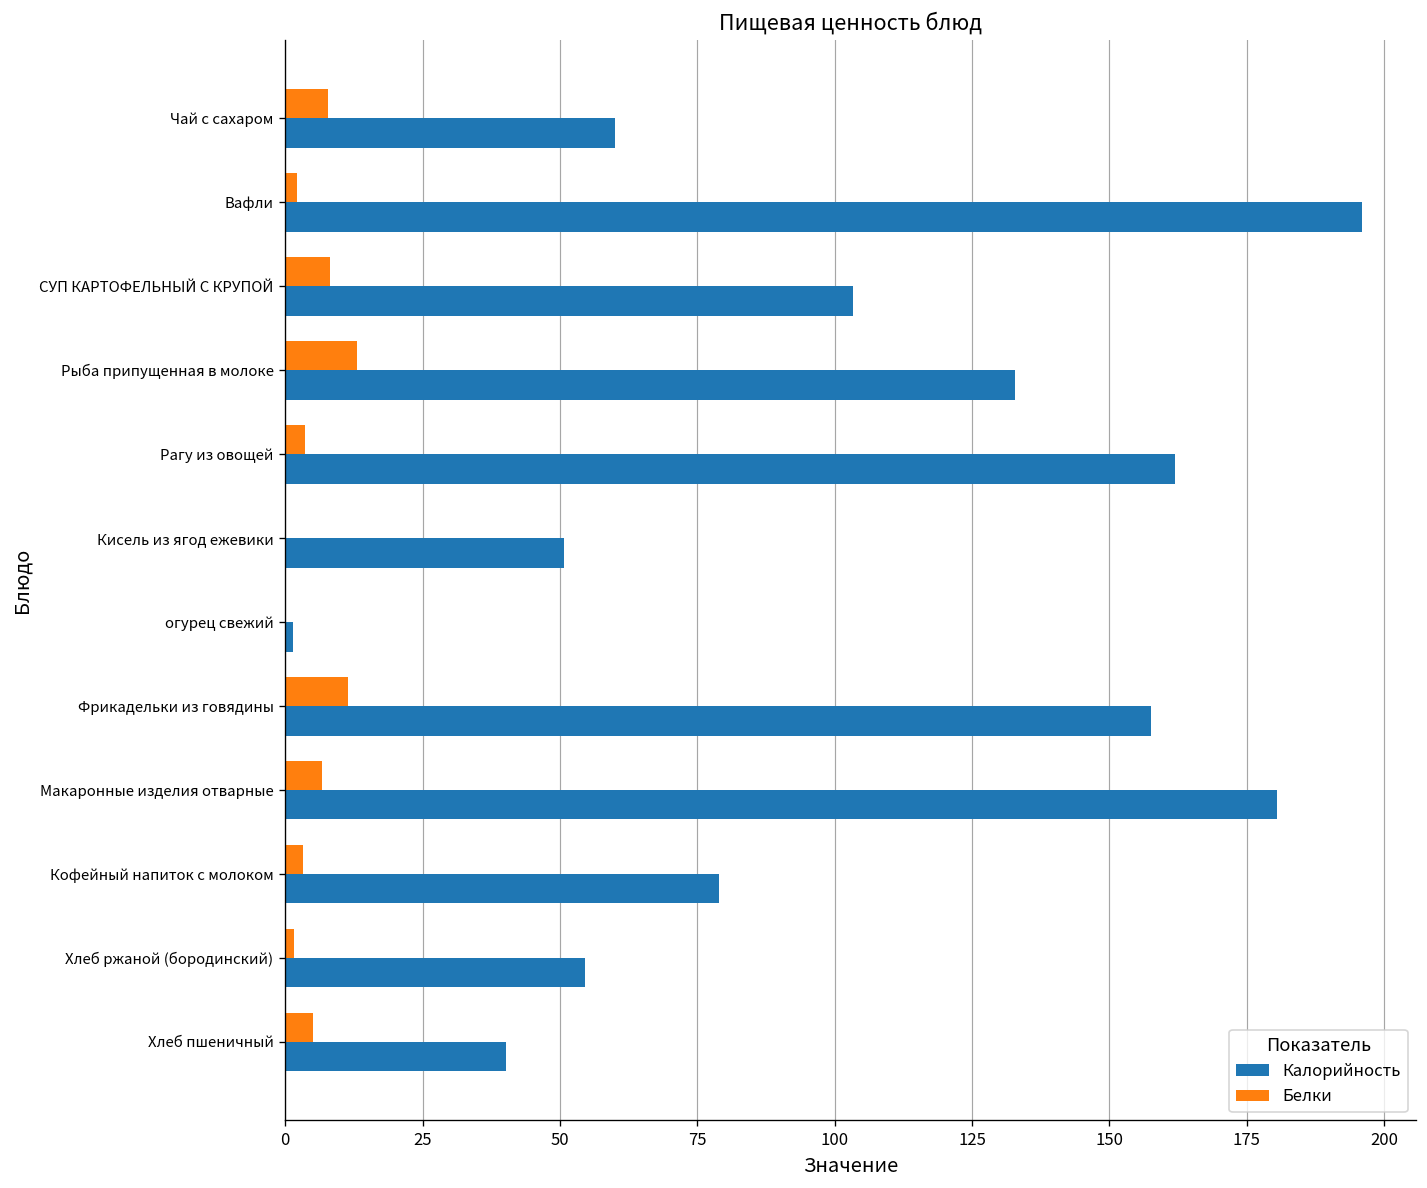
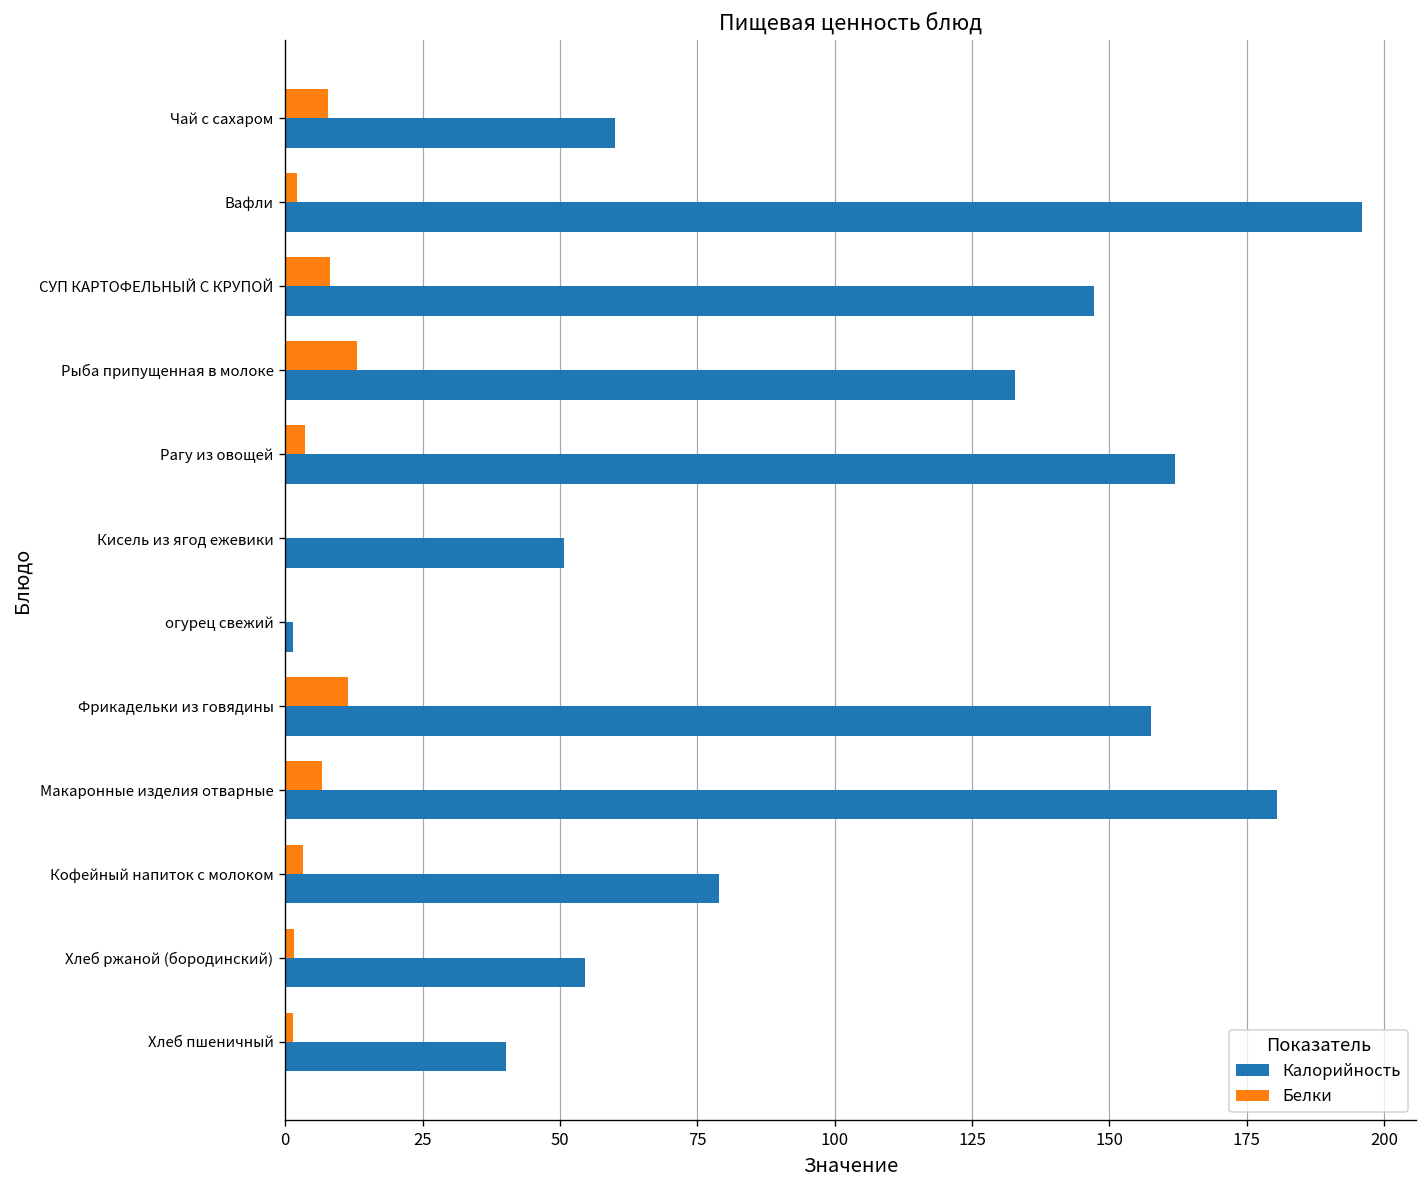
  {
    "Калорийность": {
      "Чай с сахаром": 60,
      "Вафли": 196,
-     "СУП КАРТОФЕЛЬНЫЙ С КРУПОЙ": 103,
+     "СУП КАРТОФЕЛЬНЫЙ С КРУПОЙ": 147,
      "Рыба припущенная в молоке": 133,
      "Рагу из овощей": 162,
      "Кисель из ягод ежевики": 51,
      "огурец свежий": 1,
      "Фрикадельки из говядины": 158,
      "Макаронные изделия отварные": 180,
      "Кофейный напиток с молоком": 79,
      "Хлеб ржаной (бородинский)": 55,
      "Хлеб пшеничный": 40
    },
    "Белки": {
      "Чай с сахаром": 8,
      "Вафли": 2,
      "СУП КАРТОФЕЛЬНЫЙ С КРУПОЙ": 8,
      "Рыба припущенная в молоке": 13,
      "Рагу из овощей": 4,
      "Фрикадельки из говядины": 11,
      "Макаронные изделия отварные": 7,
      "Кофейный напиток с молоком": 3,
      "Хлеб ржаной (бородинский)": 2,
-     "Хлеб пшеничный": 5
+     "Хлеб пшеничный": 1
    }
  }
